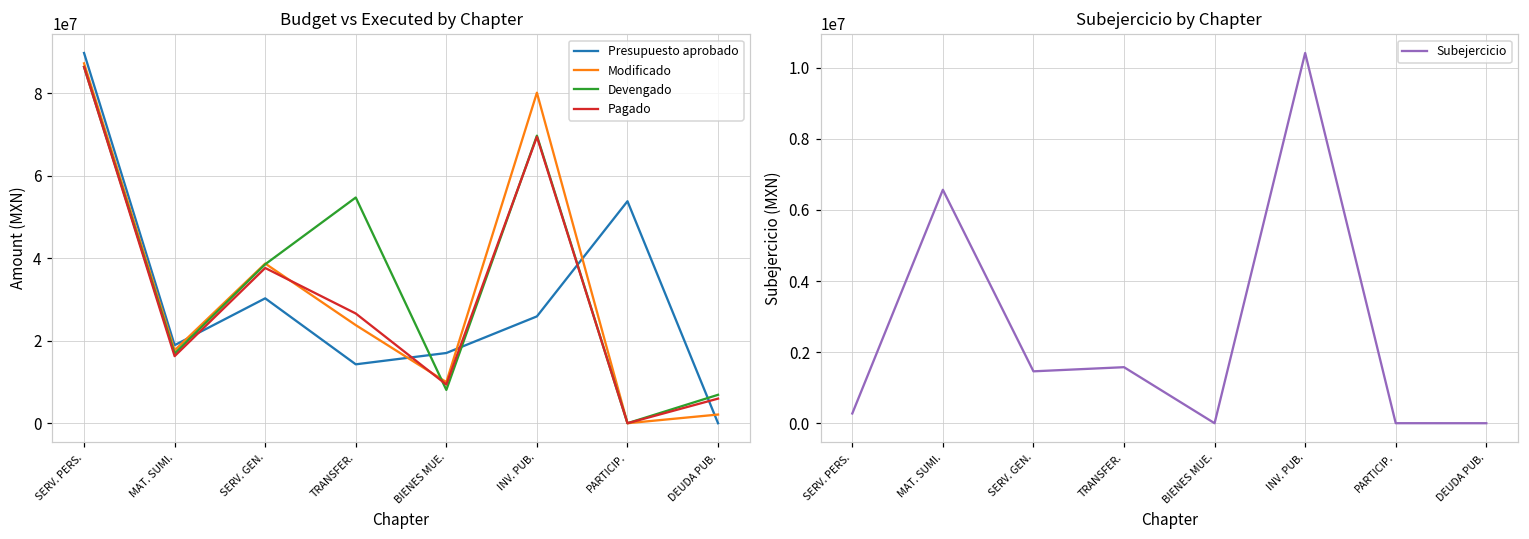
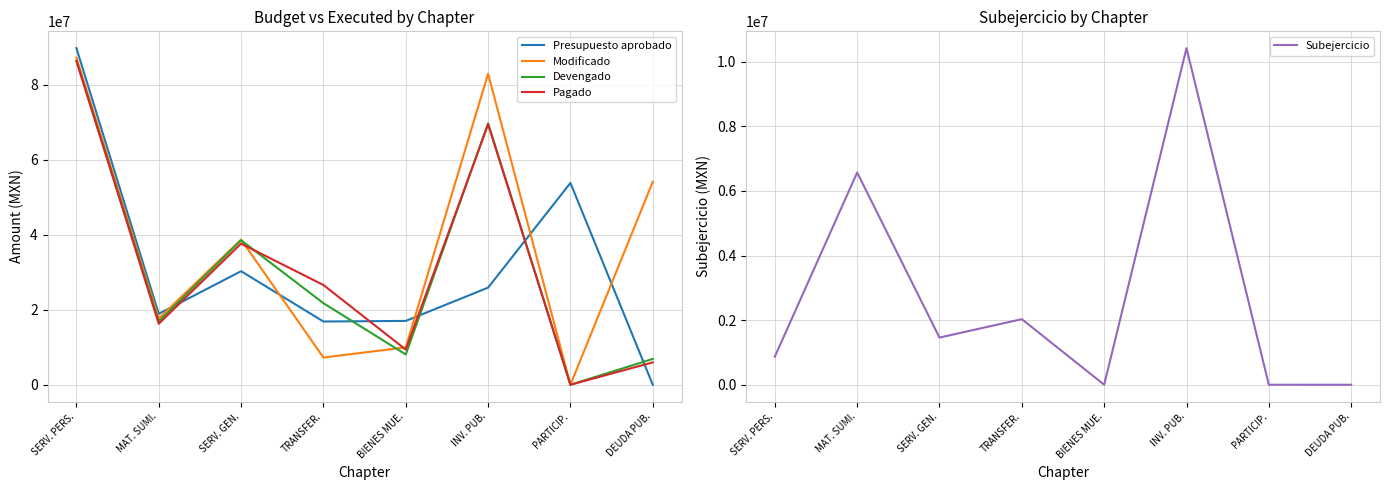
  {
    "Budget vs Executed by Chapter": {
      "Presupuesto aprobado": {
        "SERV. PERS.": 90000000,
        "MAT. SUMI.": 19000000,
        "SERV. GEN.": 30000000,
-       "TRANSFER.": 14000000,
+       "TRANSFER.": 17000000,
        "BIENES MUE.": 17000000,
        "INV. PUB.": 26000000,
        "PARTICIP.": 54000000,
        "DEUDA PUB.": 0
      },
      "Modificado": {
        "SERV. PERS.": 87000000,
        "MAT. SUMI.": 18000000,
-       "TRANSFER.": 24000000,
-       "INV. PUB.": 80000000,
-       "DEUDA PUB.": 2000000
+       "TRANSFER.": 7000000,
+       "INV. PUB.": 83000000,
+       "DEUDA PUB.": 54000000
      },
      "Devengado": {
-       "TRANSFER.": 55000000,
+       "TRANSFER.": 22000000,
        "BIENES MUE.": 8000000,
        "DEUDA PUB.": 7000000
      },
      "Pagado": {
        "SERV. GEN.": 38000000,
        "TRANSFER.": 27000000,
        "DEUDA PUB.": 6000000
      }
    },
    "Subejercicio by Chapter": {
-     "SERV. PERS.": 300000,
+     "SERV. PERS.": 900000,
      "MAT. SUMI.": 6600000,
      "SERV. GEN.": 1500000,
-     "TRANSFER.": 1600000,
+     "TRANSFER.": 2000000,
      "BIENES MUE.": 0,
      "INV. PUB.": 10400000,
      "PARTICIP.": 0,
      "DEUDA PUB.": 0
    }
  }
